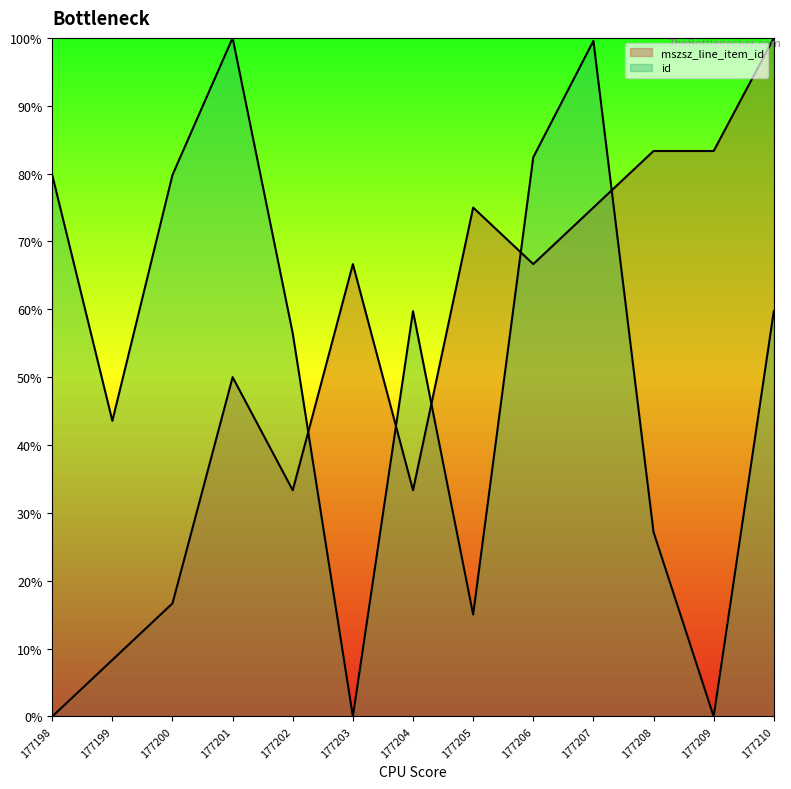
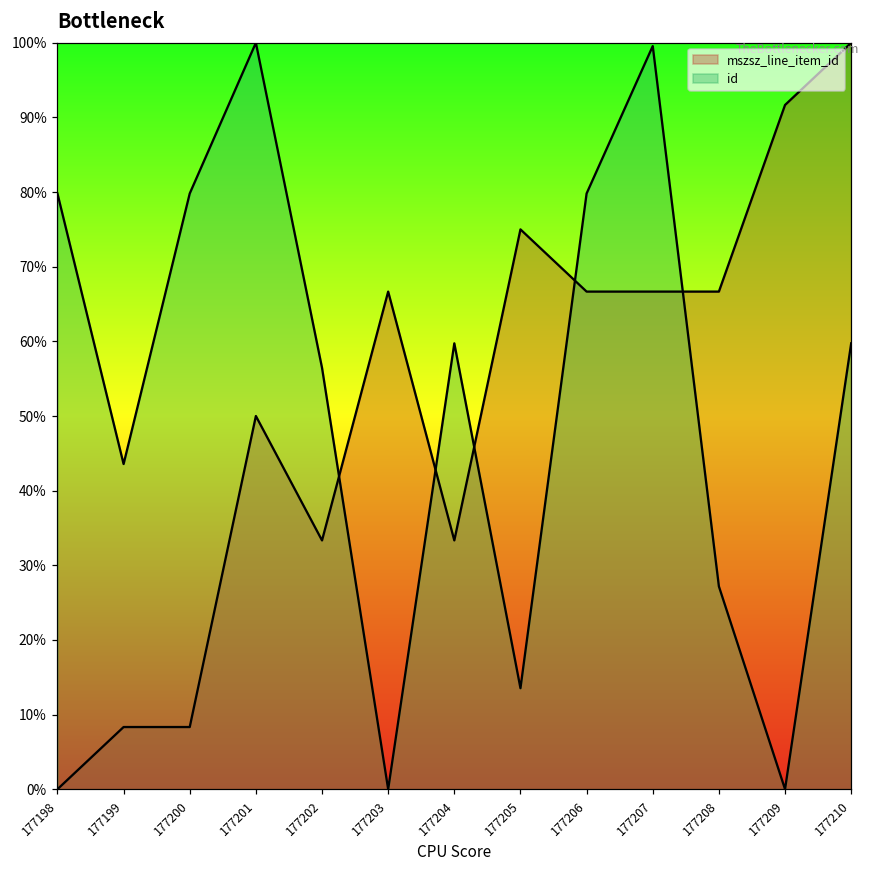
  {
    "mszsz_line_item_id": {
      "177198": "0%",
      "177199": "8%",
-     "177200": "17%",
+     "177200": "8%",
      "177201": "50%",
      "177202": "33%",
      "177203": "67%",
      "177204": "33%",
      "177205": "75%",
      "177206": "67%",
-     "177207": "75%",
-     "177208": "83%",
-     "177209": "83%",
+     "177207": "67%",
+     "177208": "67%",
+     "177209": "92%",
      "177210": "100%"
    },
    "id": {
      "177198": "80%",
      "177199": "44%",
      "177200": "80%",
      "177201": "100%",
      "177202": "56%",
      "177203": "0%",
      "177204": "60%",
-     "177205": "15%",
-     "177206": "82%",
+     "177205": "14%",
+     "177206": "80%",
      "177207": "100%",
      "177208": "27%",
      "177209": "0%",
      "177210": "60%"
    }
  }
